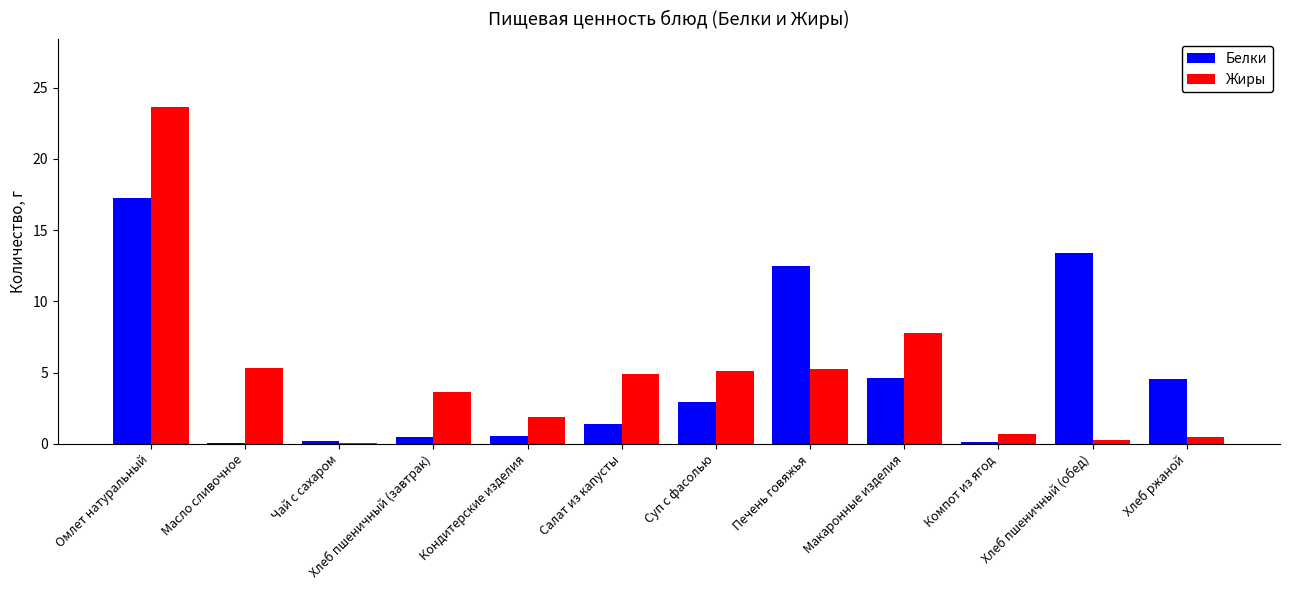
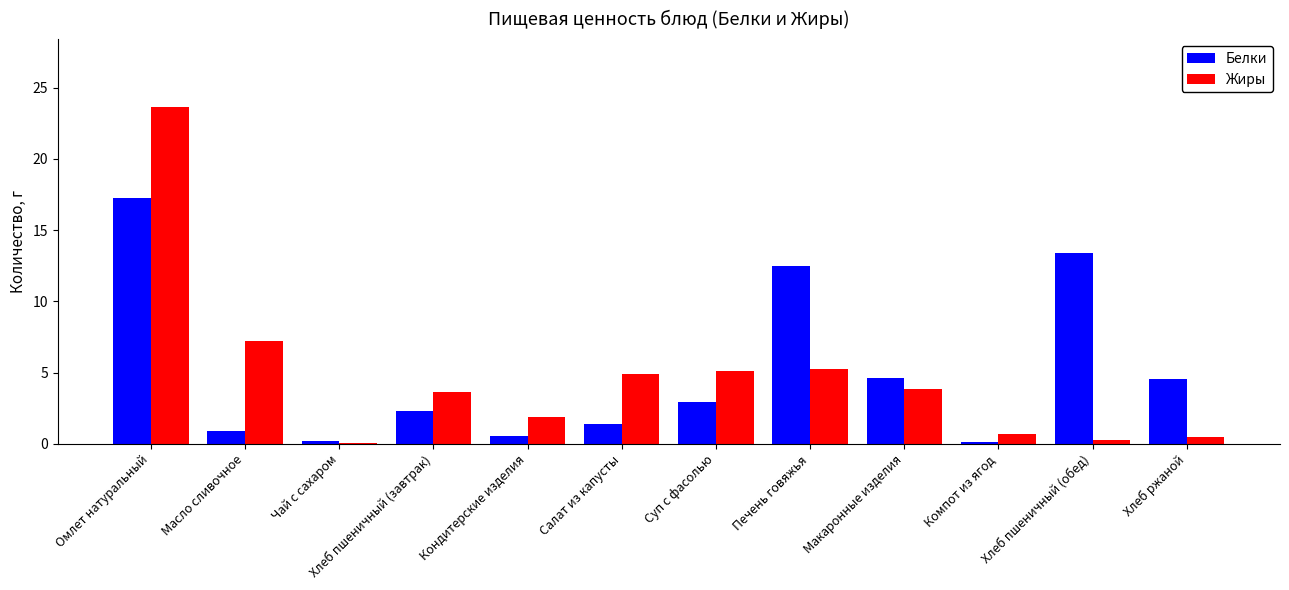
  {
    "Белки": {
      "Омлет натуральный": 17.3,
-     "Масло сливочное": 0.1,
+     "Масло сливочное": 0.9,
      "Чай с сахаром": 0.2,
-     "Хлеб пшеничный (завтрак)": 0.5,
+     "Хлеб пшеничный (завтрак)": 2.3,
      "Кондитерские изделия": 0.6,
      "Салат из капусты": 1.4,
      "Суп с фасолью": 2.9,
      "Печень говяжья": 12.5,
      "Макаронные изделия": 4.6,
      "Хлеб пшеничный (обед)": 13.4,
      "Хлеб ржаной": 4.6
    },
    "Жиры": {
      "Омлет натуральный": 23.7,
-     "Масло сливочное": 5.3,
+     "Масло сливочное": 7.3,
      "Хлеб пшеничный (завтрак)": 3.7,
      "Кондитерские изделия": 1.9,
      "Салат из капусты": 4.9,
      "Суп с фасолью": 5.1,
      "Печень говяжья": 5.3,
-     "Макаронные изделия": 7.8,
+     "Макаронные изделия": 3.8,
      "Компот из ягод": 0.7,
      "Хлеб пшеничный (обед)": 0.3,
      "Хлеб ржаной": 0.5
    }
  }
